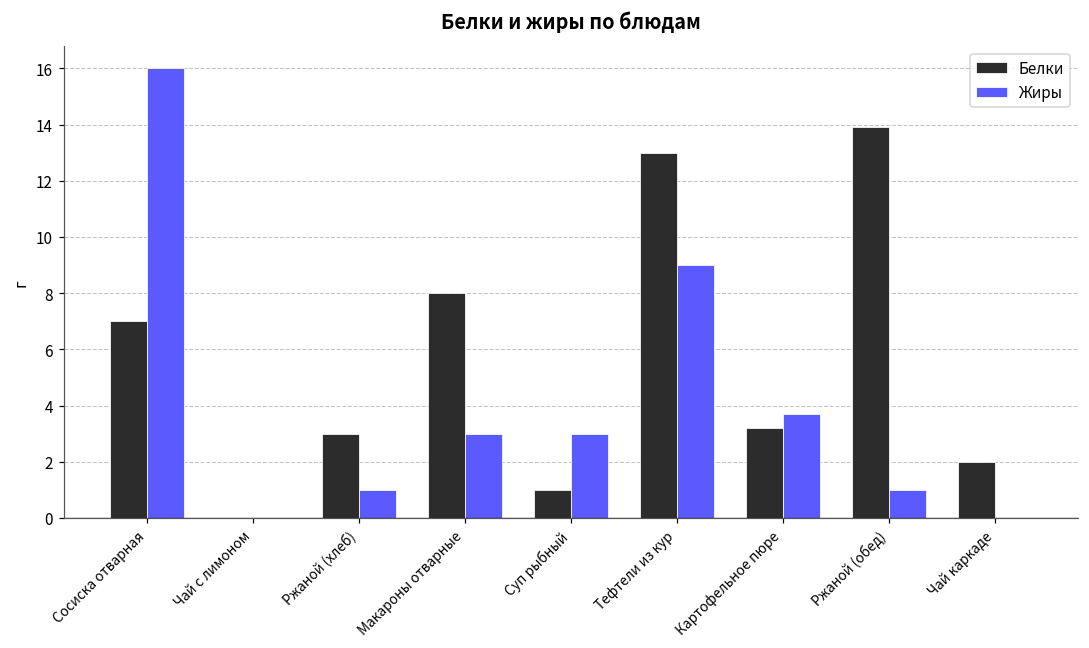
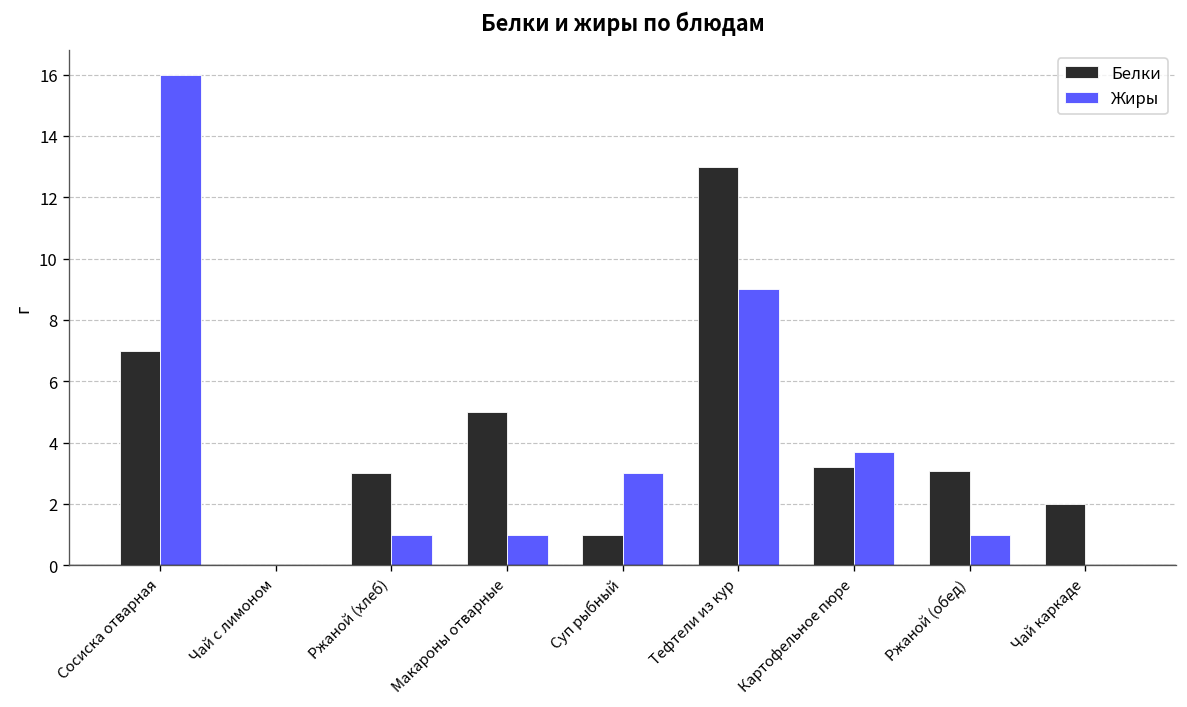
  {
    "Белки": {
      "Сосиска отварная": 7.0,
      "Чай с лимоном": 0.0,
      "Ржаной (хлеб)": 3.0,
-     "Макароны отварные": 8,
+     "Макароны отварные": 5,
      "Суп рыбный": 1.0,
      "Тефтели из кур": 13.0,
      "Картофельное пюре": 3.2,
-     "Ржаной (обед)": 13.9,
+     "Ржаной (обед)": 3.1,
      "Чай каркаде": 2.0
    },
    "Жиры": {
      "Сосиска отварная": 16,
      "Чай с лимоном": 0,
      "Ржаной (хлеб)": 1,
-     "Макароны отварные": 3,
+     "Макароны отварные": 1,
      "Суп рыбный": 3,
      "Тефтели из кур": 9,
      "Картофельное пюре": 3.7,
      "Ржаной (обед)": 1,
      "Чай каркаде": 0
    }
  }
